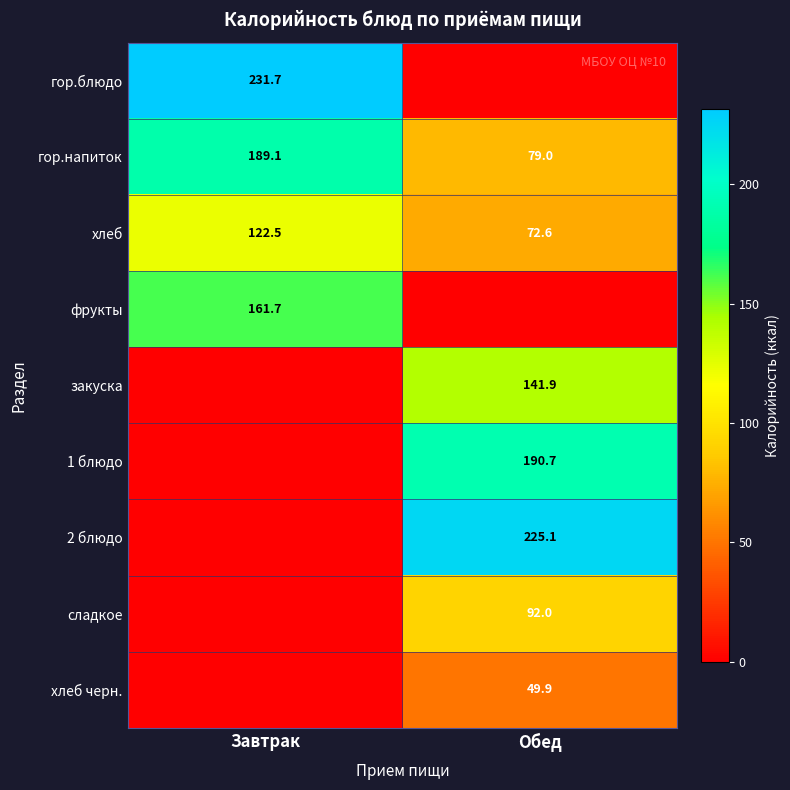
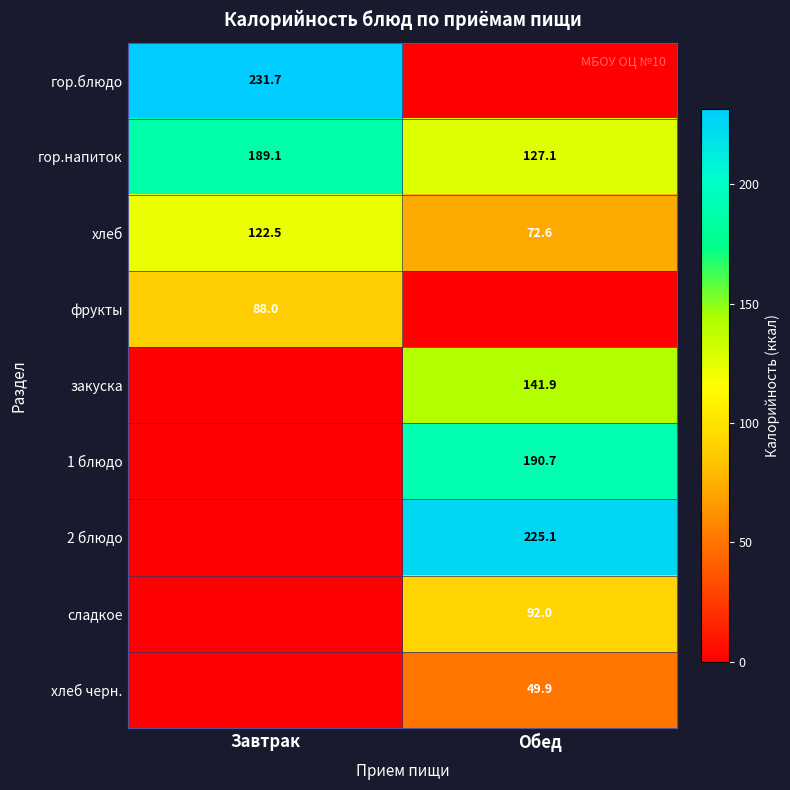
  {
    "гор.блюдо": {
      "Завтрак": 231.7,
      "Обед": 10
    },
    "гор.напиток": {
      "Завтрак": 189.1,
-     "Обед": 79.0
+     "Обед": 127.1
    },
    "хлеб": {
      "Завтрак": 122.5,
      "Обед": 72.6
    },
    "фрукты": {
-     "Завтрак": 161.7
+     "Завтрак": 88.0
    },
    "закуска": {
      "Обед": 141.9
    },
    "1 блюдо": {
      "Обед": 190.7
    },
    "2 блюдо": {
      "Обед": 225.1
    },
    "сладкое": {
      "Обед": 92.0
    },
    "хлеб черн.": {
      "Обед": 49.9
    }
  }
